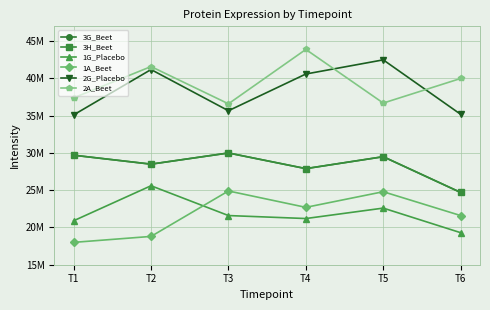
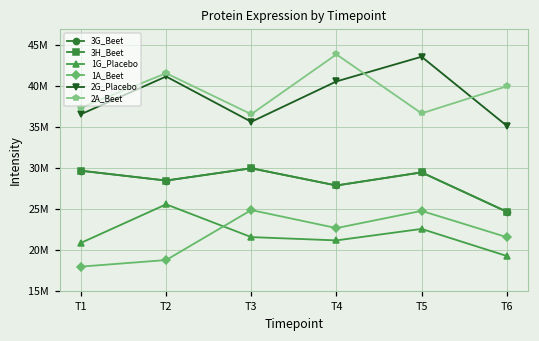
  {
    "2G_Placebo": {
-     "T1": 35000000,
+     "T1": 37000000,
      "T2": 41000000,
      "T3": 36000000,
      "T4": 41000000,
-     "T5": 43000000,
+     "T5": 44000000,
      "T6": 35000000
    }
  }
